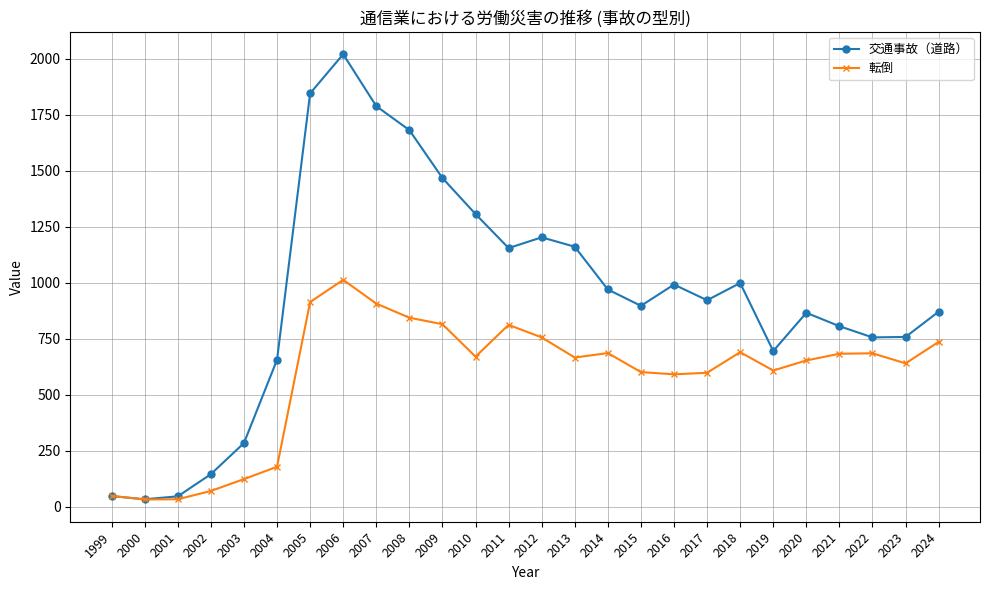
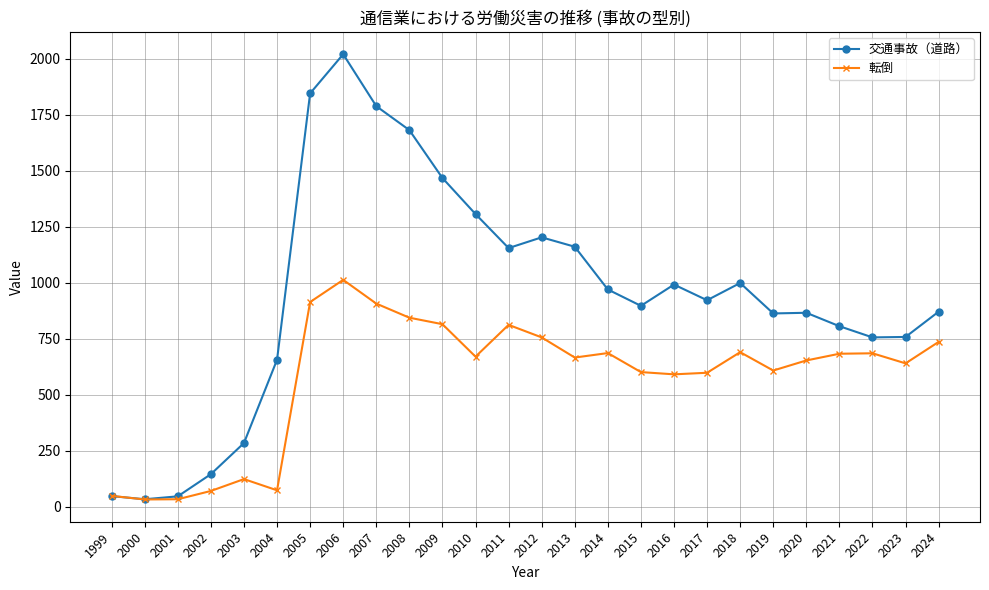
  {
    "交通事故（道路）": {
      "2001": 50,
      "2002": 150,
      "2003": 280,
      "2004": 660,
      "2005": 1850,
      "2006": 2020,
      "2007": 1790,
      "2008": 1680,
      "2009": 1470,
      "2010": 1310,
      "2011": 1160,
      "2012": 1200,
      "2013": 1160,
      "2014": 970,
      "2015": 900,
      "2016": 990,
      "2017": 920,
      "2018": 1000,
-     "2019": 700,
+     "2019": 860,
      "2020": 870,
      "2021": 810,
      "2022": 760,
      "2023": 760,
      "2024": 870
    },
    "転倒": {
      "2001": 30,
      "2002": 70,
      "2003": 120,
-     "2004": 180,
+     "2004": 70,
      "2005": 910,
      "2006": 1010,
      "2007": 910,
      "2008": 840,
      "2009": 820,
      "2010": 670,
      "2011": 810,
      "2012": 760,
      "2013": 670,
      "2014": 690,
      "2015": 600,
      "2016": 590,
      "2017": 600,
      "2018": 690,
      "2019": 610,
      "2020": 650,
      "2021": 680,
      "2022": 690,
      "2023": 640,
      "2024": 740
    }
  }
